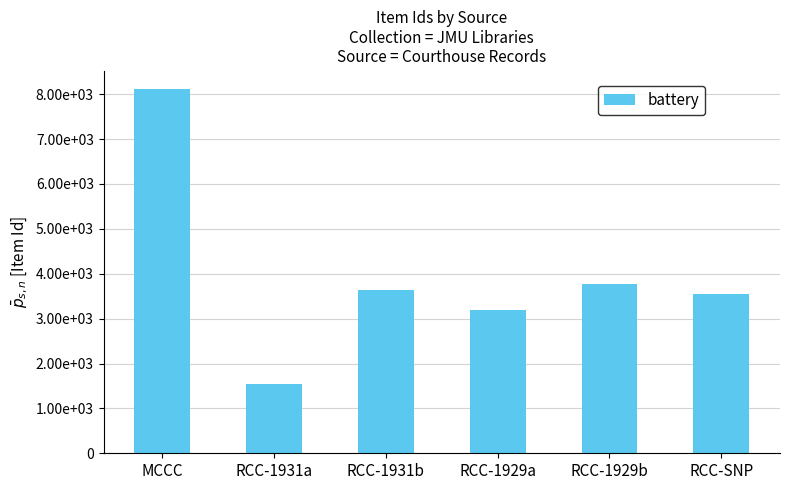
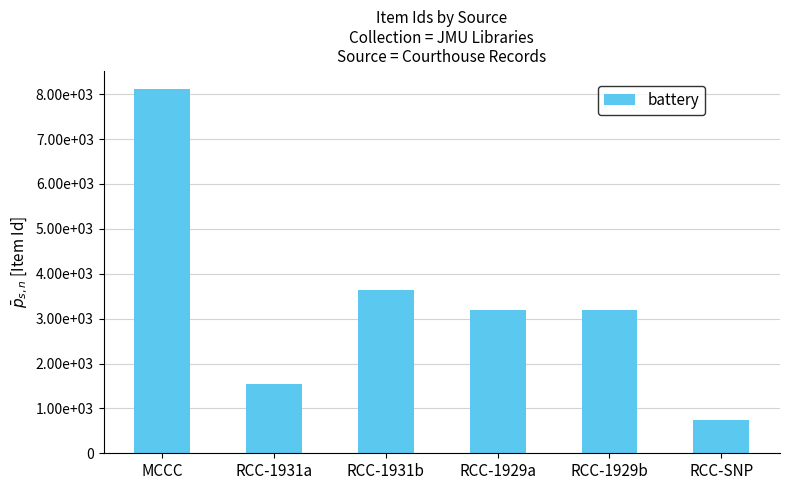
  {
    "MCCC": 8100,
    "RCC-1931a": 1600,
    "RCC-1931b": 3600,
    "RCC-1929a": 3200,
-   "RCC-1929b": 3800,
-   "RCC-SNP": 3500
+   "RCC-1929b": 3200,
+   "RCC-SNP": 800
  }
